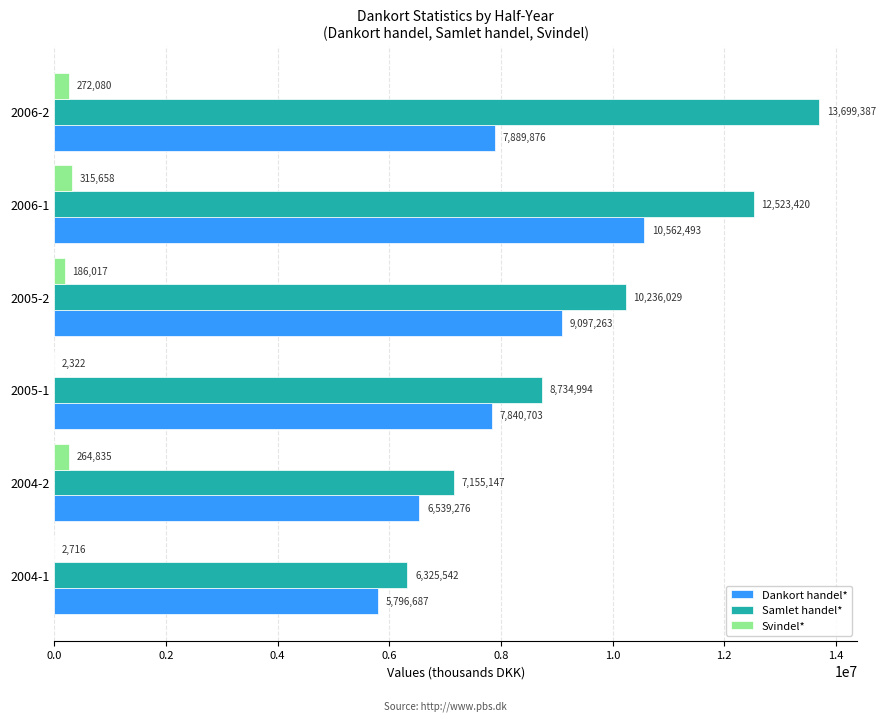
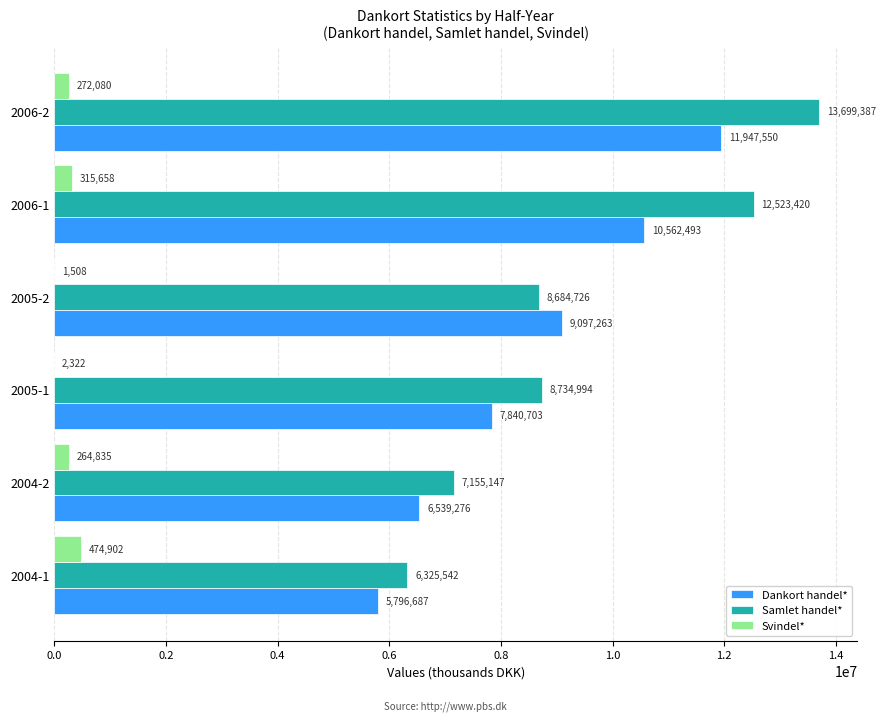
  {
    "Dankort handel*": {
-     "2006-2": "7,889,876",
+     "2006-2": "11,947,550",
      "2006-1": "10,562,493",
      "2005-2": "9,097,263",
      "2005-1": "7,840,703",
      "2004-2": "6,539,276",
      "2004-1": "5,796,687"
    },
    "Samlet handel*": {
      "2006-2": "13,699,387",
      "2006-1": "12,523,420",
-     "2005-2": "10,236,029",
+     "2005-2": "8,684,726",
      "2005-1": "8,734,994",
      "2004-2": "7,155,147",
      "2004-1": "6,325,542"
    },
    "Svindel*": {
      "2006-2": "272,080",
      "2006-1": "315,658",
-     "2005-2": "186,017",
+     "2005-2": "1,508",
      "2005-1": "2,322",
      "2004-2": "264,835",
-     "2004-1": "2,716"
+     "2004-1": "474,902"
    }
  }
